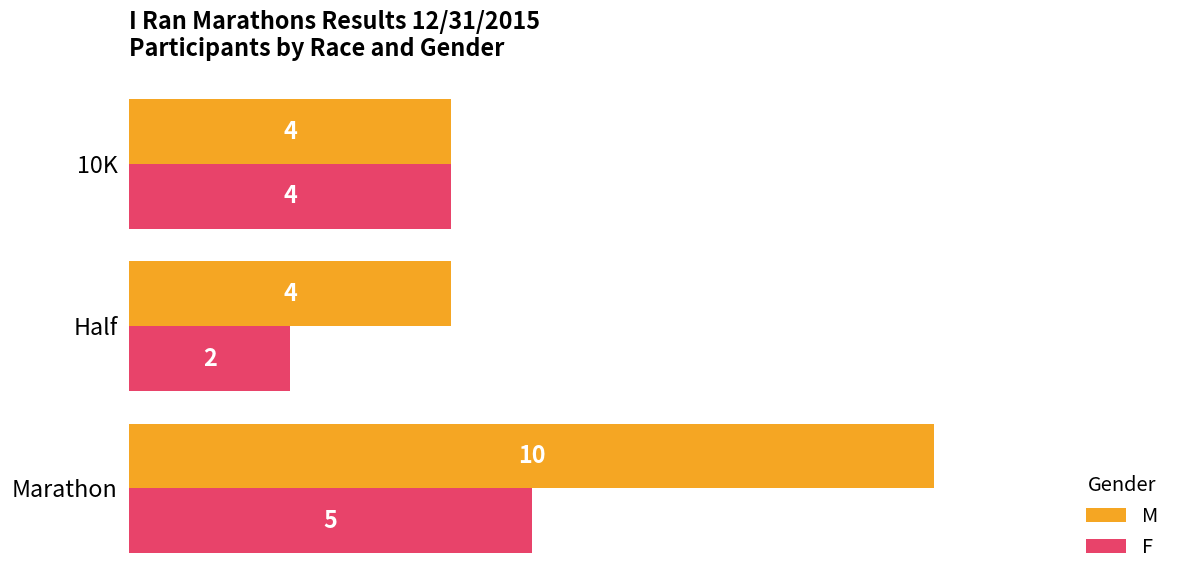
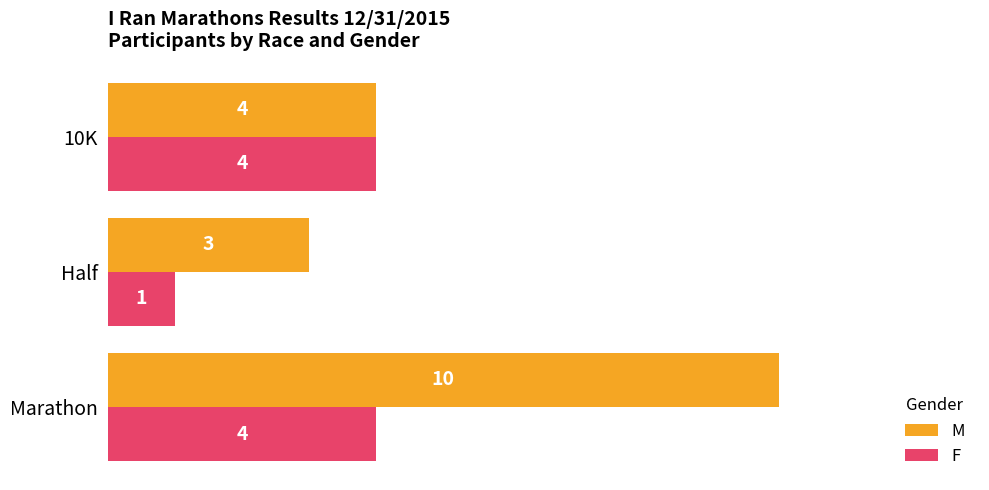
  {
    "M": {
      "10K": 4,
-     "Half": 4,
+     "Half": 3,
      "Marathon": 10
    },
    "F": {
      "10K": 4,
-     "Half": 2,
-     "Marathon": 5
+     "Half": 1,
+     "Marathon": 4
    }
  }
